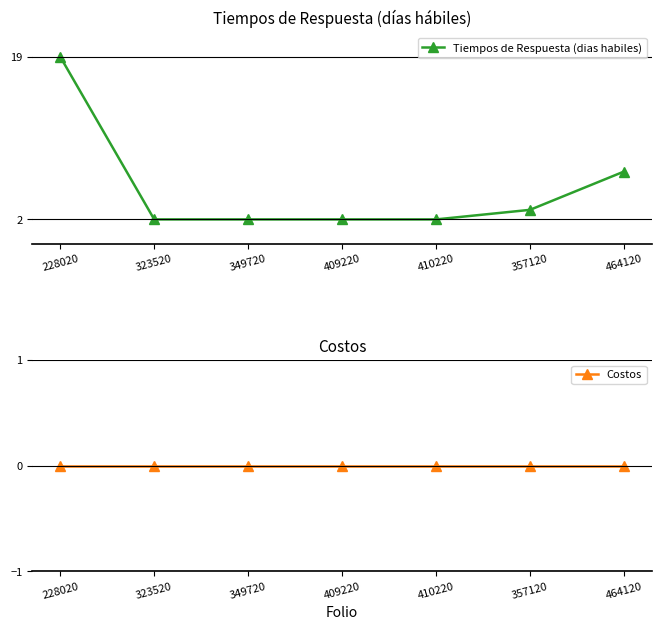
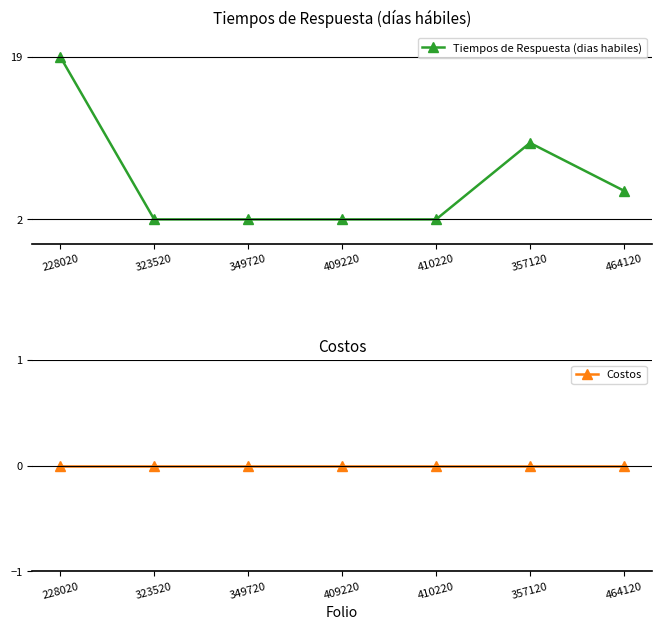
  {
    "Tiempos de Respuesta (días hábiles)": {
      "228020": 19,
      "323520": 2,
      "349720": 2,
      "409220": 2,
      "410220": 2,
-     "357120": 3,
-     "464120": 7
+     "357120": 10,
+     "464120": 5
    },
    "Costos": {
      "228020": 0.00,
      "323520": 0.00,
      "349720": 0.00,
      "409220": 0.00,
      "410220": 0.00,
      "357120": 0.00,
      "464120": 0.00
    }
  }
